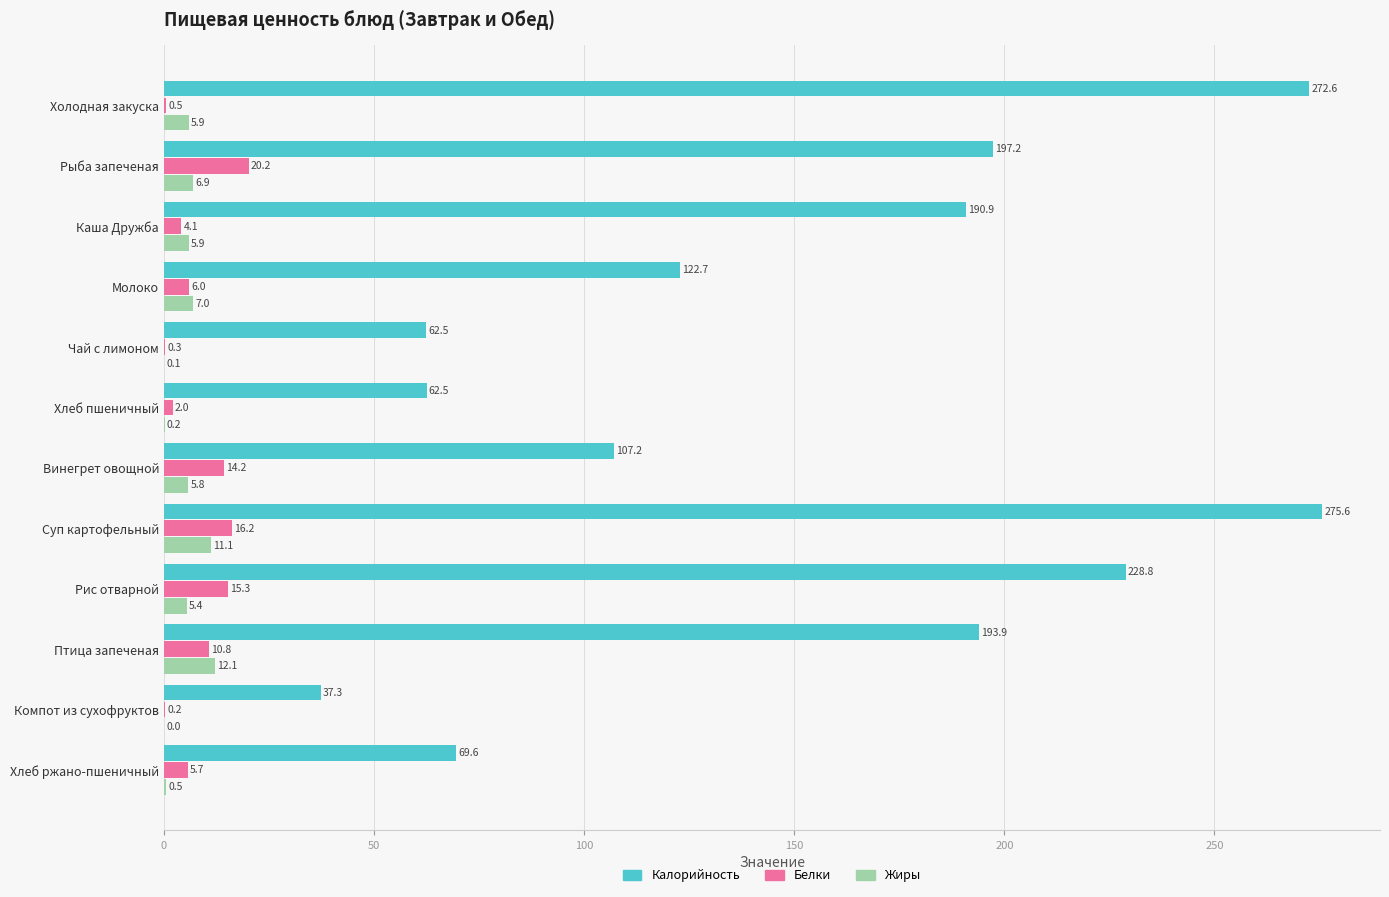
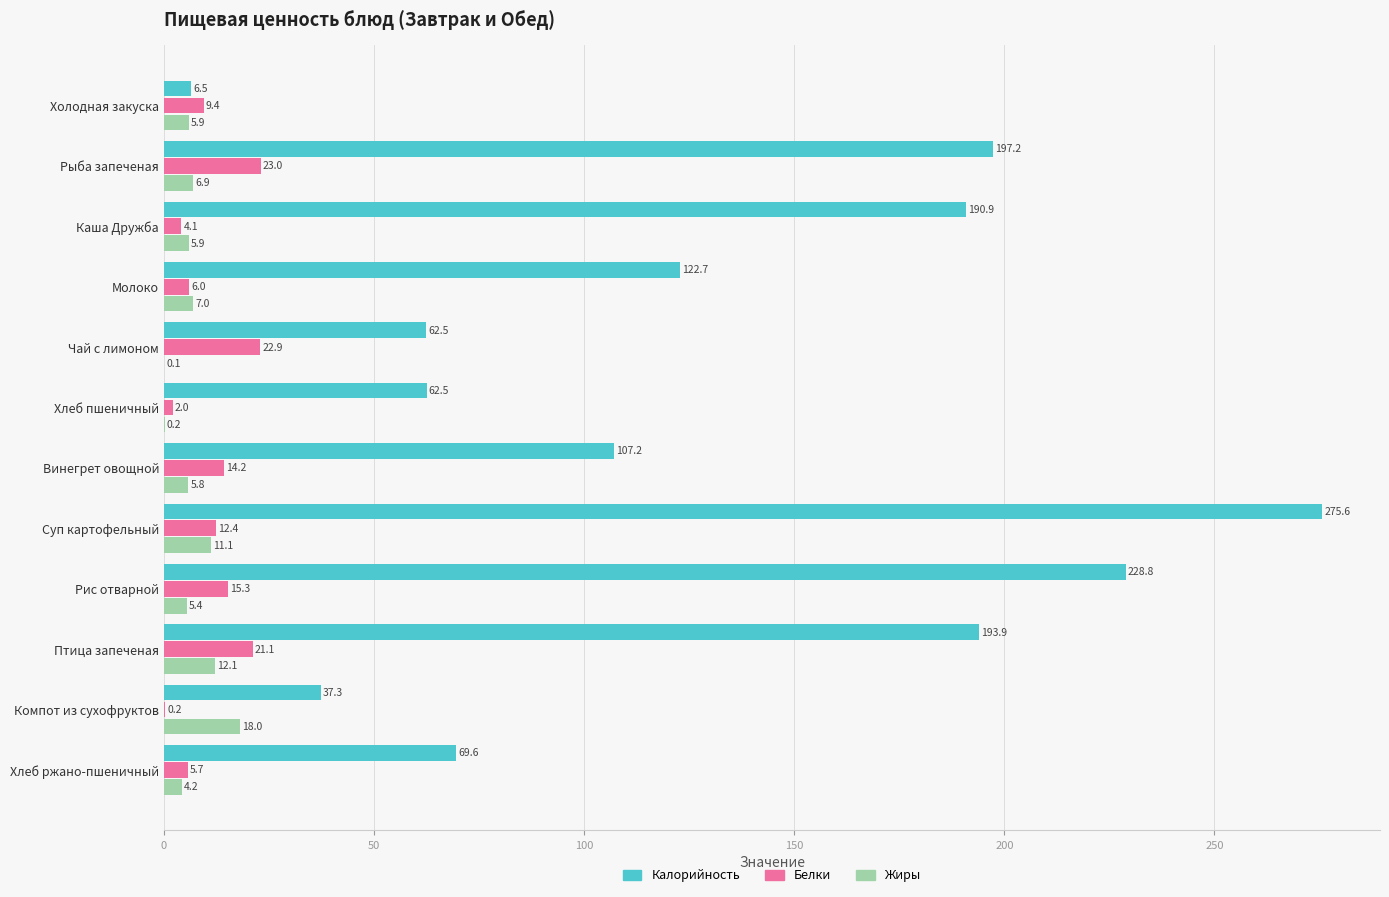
  {
    "Калорийность": {
-     "Холодная закуска": 272.6,
+     "Холодная закуска": 6.5,
      "Рыба запеченая": 197.2,
      "Каша Дружба": 190.9,
      "Молоко": 122.7,
      "Чай с лимоном": 62.5,
      "Хлеб пшеничный": 62.5,
      "Винегрет овощной": 107.2,
      "Суп картофельный": 275.6,
      "Рис отварной": 228.8,
      "Птица запеченая": 193.9,
      "Компот из сухофруктов": 37.3,
      "Хлеб ржано-пшеничный": 69.6
    },
    "Белки": {
-     "Холодная закуска": 0.5,
-     "Рыба запеченая": 20.2,
+     "Холодная закуска": 9.4,
+     "Рыба запеченая": 23.0,
      "Каша Дружба": 4.1,
      "Молоко": 6.0,
-     "Чай с лимоном": 0.3,
+     "Чай с лимоном": 22.9,
      "Хлеб пшеничный": 2.0,
      "Винегрет овощной": 14.2,
-     "Суп картофельный": 16.2,
+     "Суп картофельный": 12.4,
      "Рис отварной": 15.3,
-     "Птица запеченая": 10.8,
+     "Птица запеченая": 21.1,
      "Компот из сухофруктов": 0.2,
      "Хлеб ржано-пшеничный": 5.7
    },
    "Жиры": {
      "Холодная закуска": 5.9,
      "Рыба запеченая": 6.9,
      "Каша Дружба": 5.9,
      "Молоко": 7.0,
      "Чай с лимоном": 0.1,
      "Хлеб пшеничный": 0.2,
      "Винегрет овощной": 5.8,
      "Суп картофельный": 11.1,
      "Рис отварной": 5.4,
      "Птица запеченая": 12.1,
-     "Компот из сухофруктов": 0.0,
-     "Хлеб ржано-пшеничный": 0.5
+     "Компот из сухофруктов": 18.0,
+     "Хлеб ржано-пшеничный": 4.2
    }
  }
